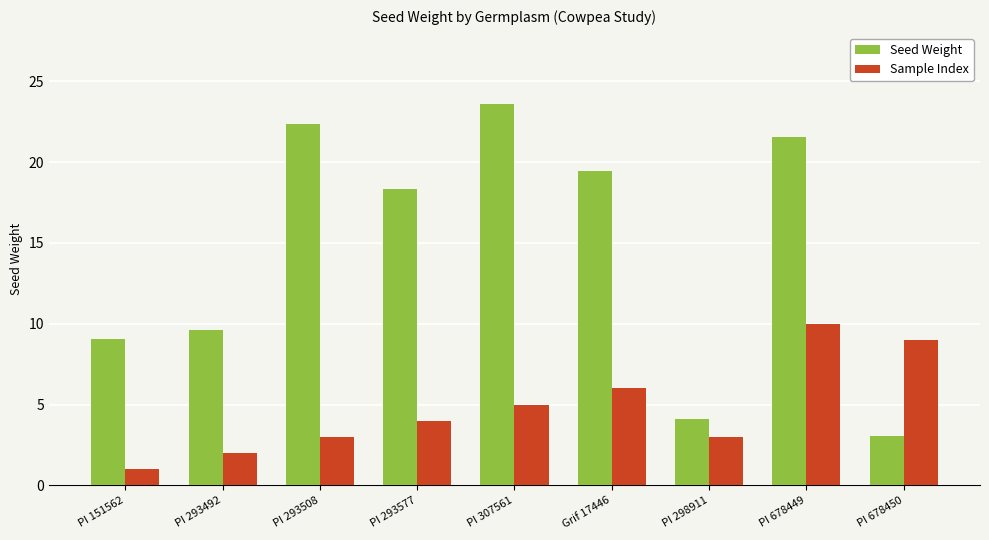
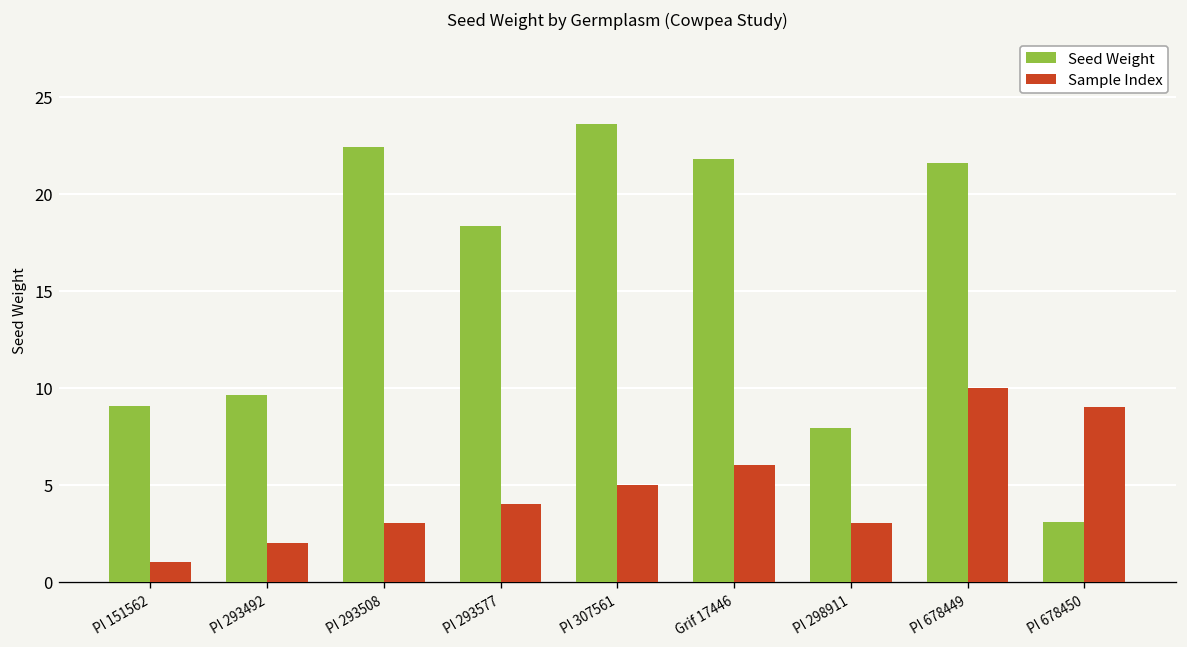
  {
    "Seed Weight": {
      "PI 151562": 9.1,
      "PI 293492": 9.6,
      "PI 293508": 22.4,
      "PI 293577": 18.3,
      "PI 307561": 23.6,
-     "Grif 17446": 19.4,
-     "PI 298911": 4.1,
+     "Grif 17446": 21.8,
+     "PI 298911": 7.9,
      "PI 678449": 21.6,
      "PI 678450": 3.1
    },
    "Sample Index": {
      "PI 151562": 1.0,
      "PI 293492": 2.0,
      "PI 293508": 3.0,
      "PI 293577": 4.0,
      "PI 307561": 5.0,
      "Grif 17446": 6.0,
      "PI 298911": 3.0,
      "PI 678449": 10.0,
      "PI 678450": 9.0
    }
  }
